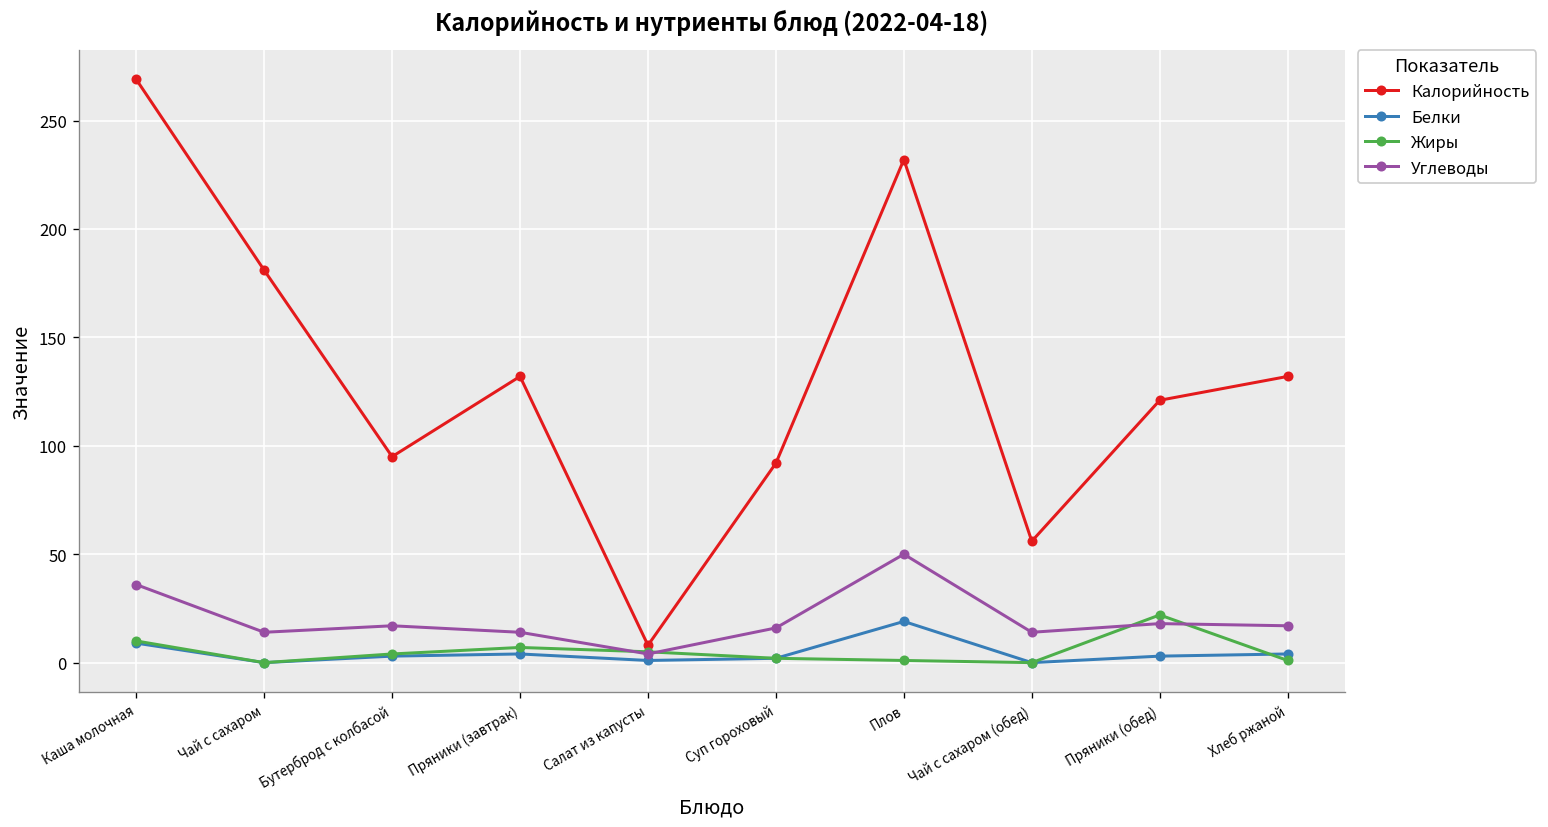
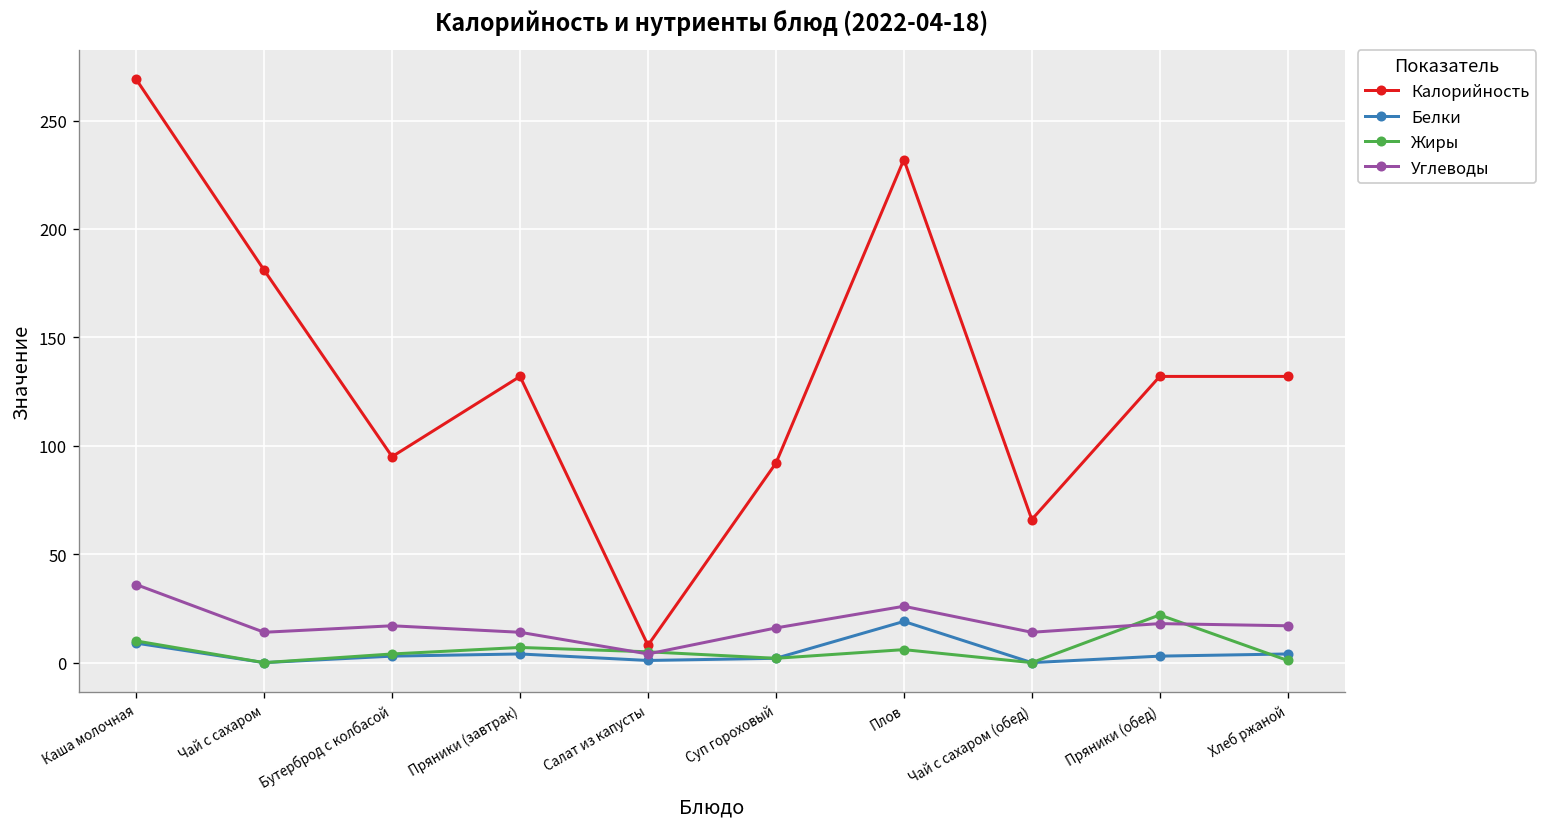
  {
    "Калорийность": {
      "Каша молочная": 269,
      "Чай с сахаром": 181,
      "Бутерброд с колбасой": 95,
      "Пряники (завтрак)": 132,
      "Салат из капусты": 8,
      "Суп гороховый": 92,
      "Плов": 232,
-     "Чай с сахаром (обед)": 56,
-     "Пряники (обед)": 121,
+     "Чай с сахаром (обед)": 66,
+     "Пряники (обед)": 132,
      "Хлеб ржаной": 132
    },
    "Белки": {
      "Пряники (завтрак)": 4,
      "Салат из капусты": 1,
      "Плов": 19,
      "Пряники (обед)": 3,
      "Хлеб ржаной": 4
    },
    "Жиры": {
      "Пряники (завтрак)": 7,
-     "Плов": 1,
+     "Плов": 6,
      "Пряники (обед)": 22,
      "Хлеб ржаной": 1
    },
    "Углеводы": {
      "Каша молочная": 36,
      "Чай с сахаром": 14,
      "Бутерброд с колбасой": 17,
      "Пряники (завтрак)": 14,
      "Суп гороховый": 16,
-     "Плов": 50,
+     "Плов": 26,
      "Чай с сахаром (обед)": 14,
      "Пряники (обед)": 18,
      "Хлеб ржаной": 17
    }
  }
